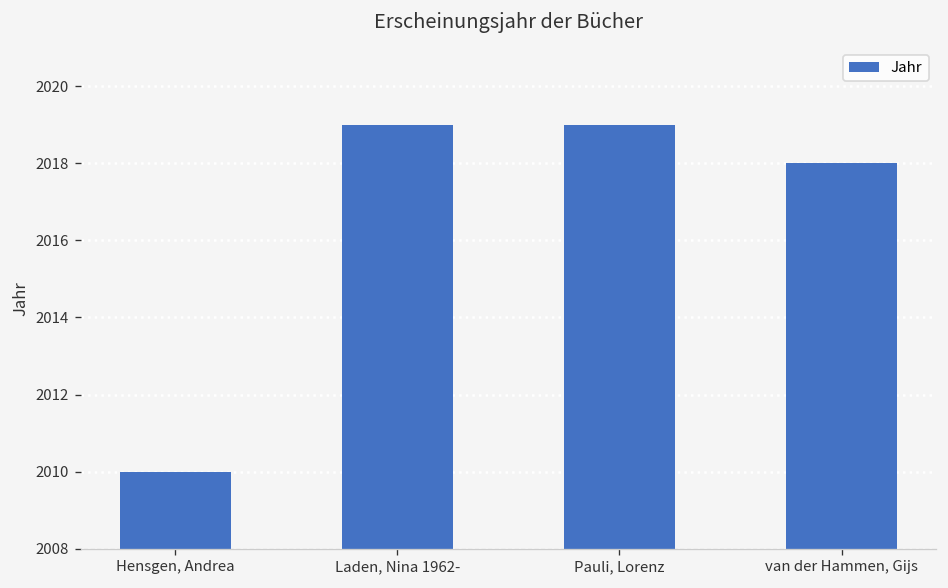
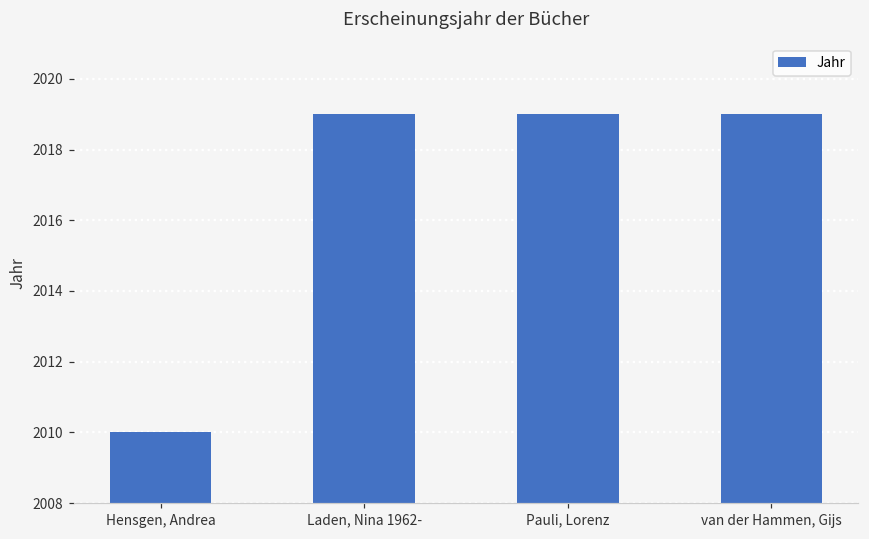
  {
    "Hensgen, Andrea": 2010,
    "Laden, Nina 1962-": 2019,
    "Pauli, Lorenz": 2019,
-   "van der Hammen, Gijs": 2018
+   "van der Hammen, Gijs": 2019
  }
